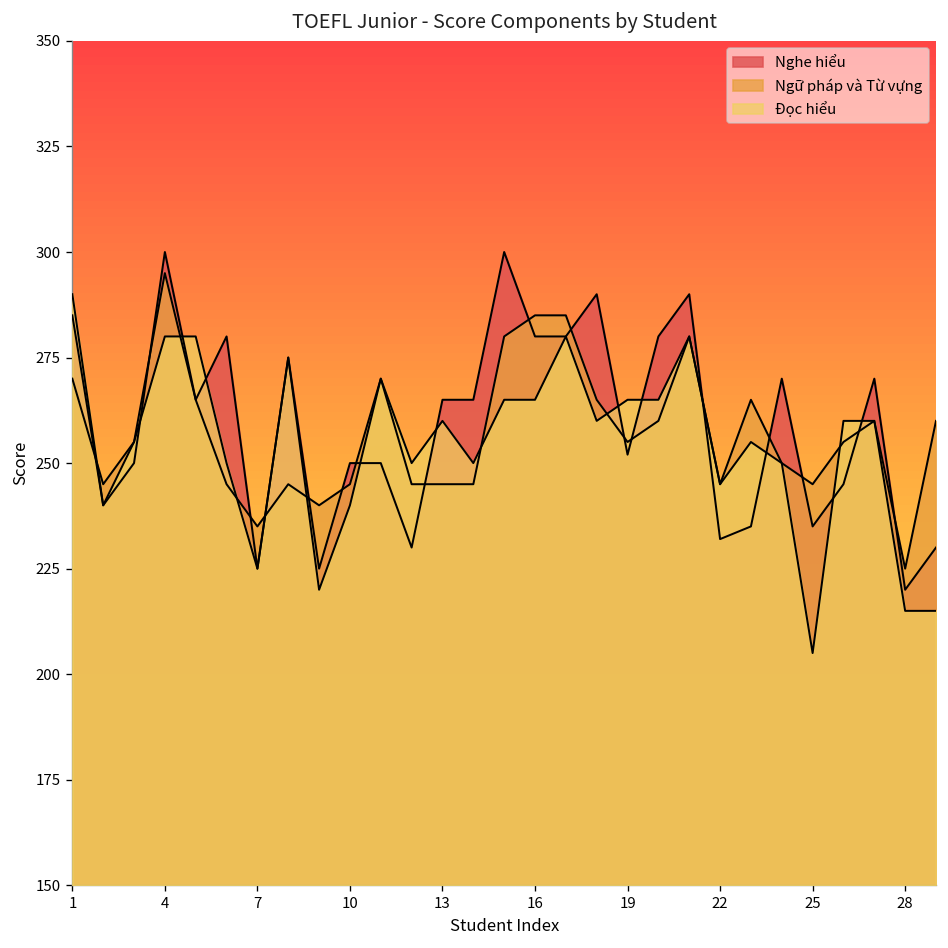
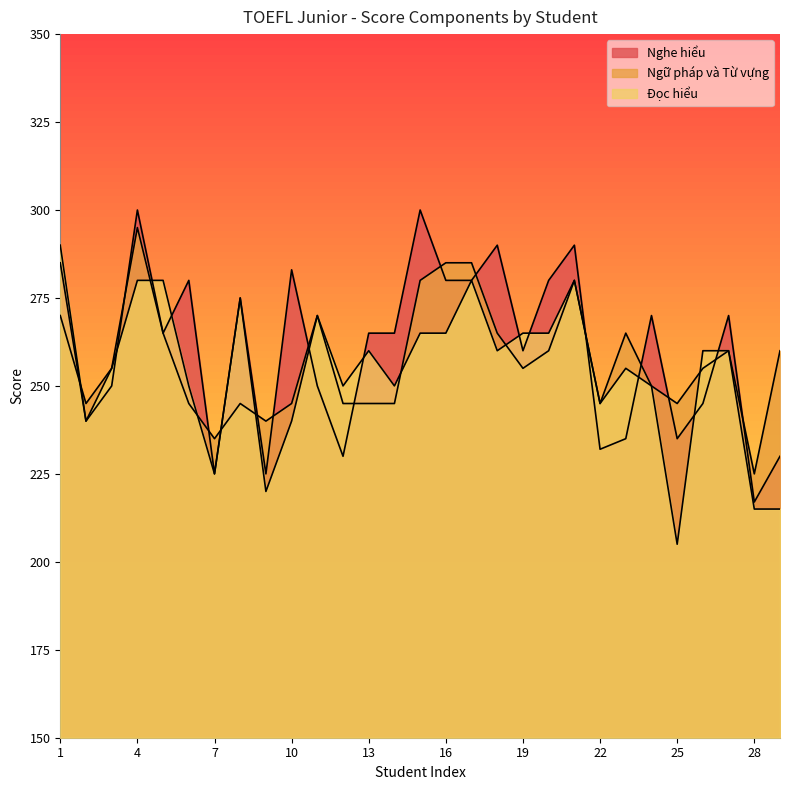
  {
    "Nghe hiểu": {
      "1": 285,
      "4": 300,
-     "10": 250,
+     "10": 283,
      "13": 265,
      "16": 280,
-     "19": 252,
+     "19": 260,
      "22": 232,
      "25": 235,
-     "28": 220
+     "28": 217
    }
  }
